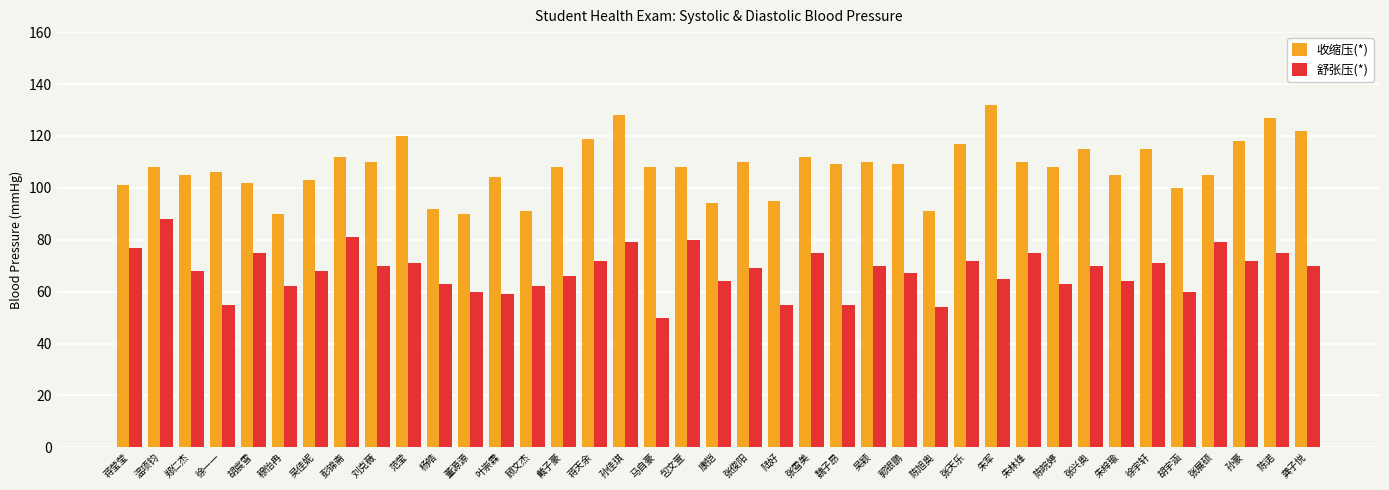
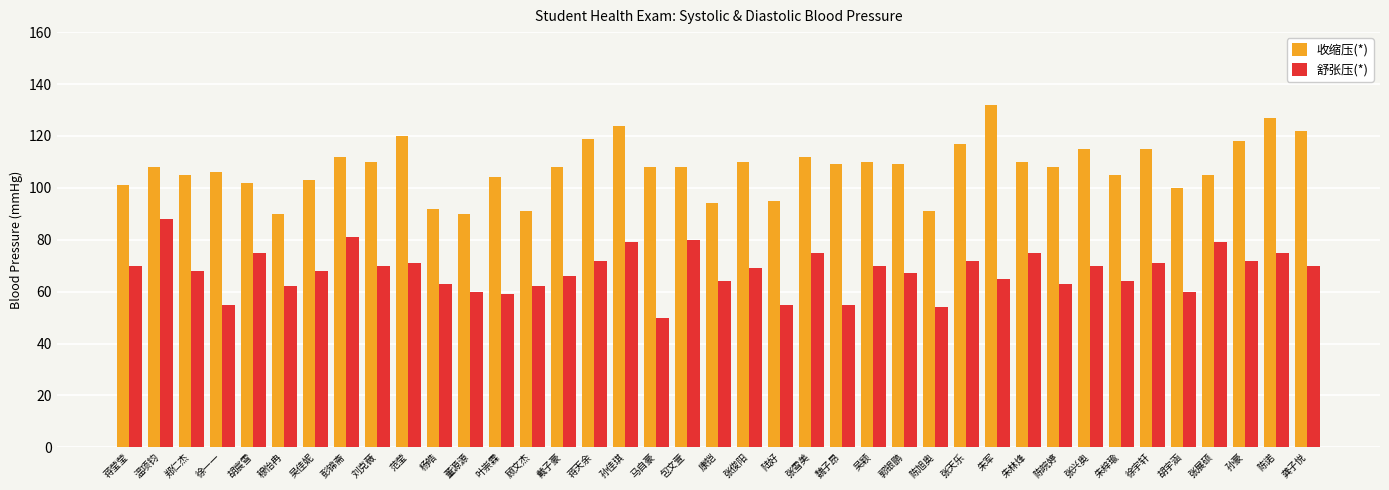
  {
    "收缩压(*)": {
      "蒋莹莹": 101,
      "温项钧": 108,
      "郑仁杰": 105,
      "徐一一": 106,
      "胡宸雪": 102,
      "穆怡冉": 90,
      "吴佳妮": 103,
      "彭锦斋": 112,
      "刘克薇": 110,
      "范莹": 120,
      "杨皓": 92,
      "董源源": 90,
      "叶崇霖": 104,
      "顾文杰": 91,
      "戴子豪": 108,
      "蒋天余": 119,
-     "孙佳琪": 128,
+     "孙佳琪": 124,
      "马自豪": 108,
      "包文萱": 108,
      "康铠": 94,
      "张俊阳": 110,
      "陆好": 95,
      "张雪美": 112,
      "魏子昂": 109,
      "吴颖": 110,
      "郭银鹏": 109,
      "陈旭奥": 91,
      "张天乐": 117,
      "朱军": 132,
      "朱林烽": 110,
      "陈皖婷": 108,
      "张兴奥": 115,
      "朱梓瑜": 105,
      "徐宇轩": 115,
      "胡宇涵": 100,
      "张展硕": 105,
      "孙豪": 118,
      "陈诺": 127,
      "龚子悦": 122
    },
    "舒张压(*)": {
-     "蒋莹莹": 77,
+     "蒋莹莹": 70,
      "温项钧": 88,
      "郑仁杰": 68,
      "徐一一": 55,
      "胡宸雪": 75,
      "穆怡冉": 62,
      "吴佳妮": 68,
      "彭锦斋": 81,
      "刘克薇": 70,
      "范莹": 71,
      "杨皓": 63,
      "董源源": 60,
      "叶崇霖": 59,
      "顾文杰": 62,
      "戴子豪": 66,
      "蒋天余": 72,
      "孙佳琪": 79,
      "马自豪": 50,
      "包文萱": 80,
      "康铠": 64,
      "张俊阳": 69,
      "陆好": 55,
      "张雪美": 75,
      "魏子昂": 55,
      "吴颖": 70,
      "郭银鹏": 67,
      "陈旭奥": 54,
      "张天乐": 72,
      "朱军": 65,
      "朱林烽": 75,
      "陈皖婷": 63,
      "张兴奥": 70,
      "朱梓瑜": 64,
      "徐宇轩": 71,
      "胡宇涵": 60,
      "张展硕": 79,
      "孙豪": 72,
      "陈诺": 75,
      "龚子悦": 70
    }
  }
